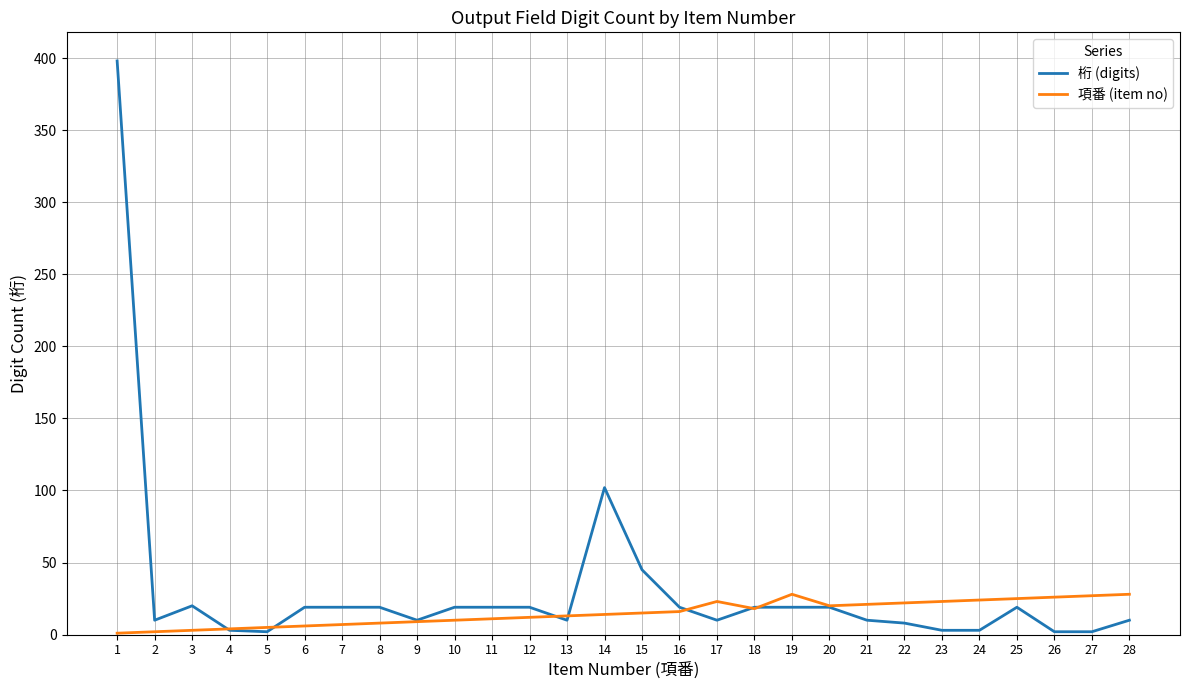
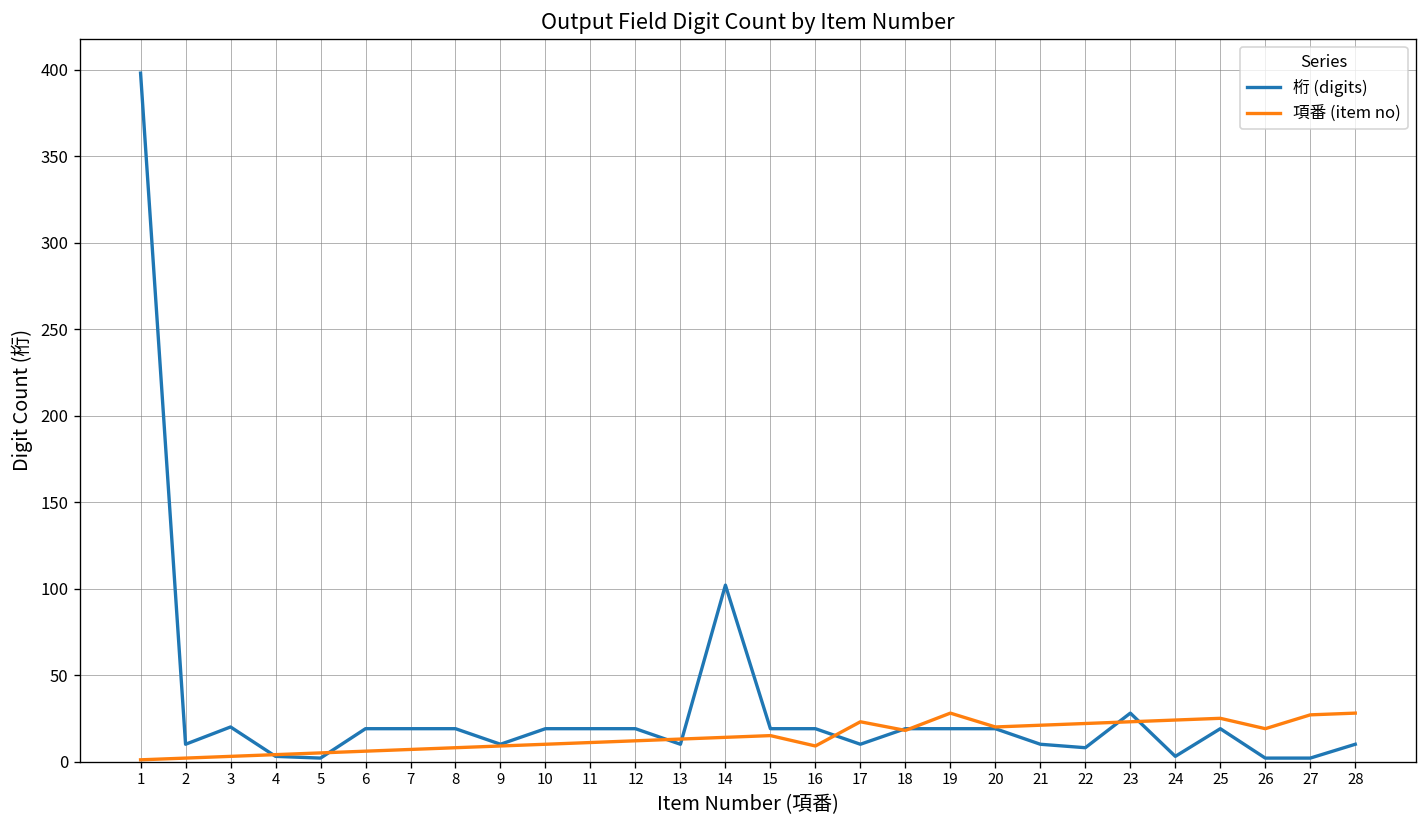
  {
    "桁 (digits)": {
      "1": 398,
      "2": 10,
      "3": 20,
      "5": 2,
      "6": 19,
      "7": 19,
      "8": 19,
      "10": 19,
      "11": 19,
      "12": 19,
      "13": 10,
      "14": 102,
-     "15": 45,
+     "15": 19,
      "16": 19,
      "17": 10,
      "19": 19,
      "21": 10,
      "22": 8,
-     "23": 3,
+     "23": 28,
      "24": 3,
      "25": 19,
      "26": 2,
      "27": 2,
      "28": 10
    },
    "項番 (item no)": {
      "1": 1,
      "2": 2,
      "3": 3,
      "5": 5,
      "6": 6,
      "7": 7,
      "8": 8,
      "10": 10,
      "11": 11,
      "12": 12,
      "13": 13,
      "14": 14,
      "15": 15,
-     "16": 16,
+     "16": 9,
      "17": 23,
      "19": 28,
      "21": 21,
      "22": 22,
      "23": 23,
      "24": 24,
      "25": 25,
-     "26": 26,
+     "26": 19,
      "27": 27,
      "28": 28
    }
  }
